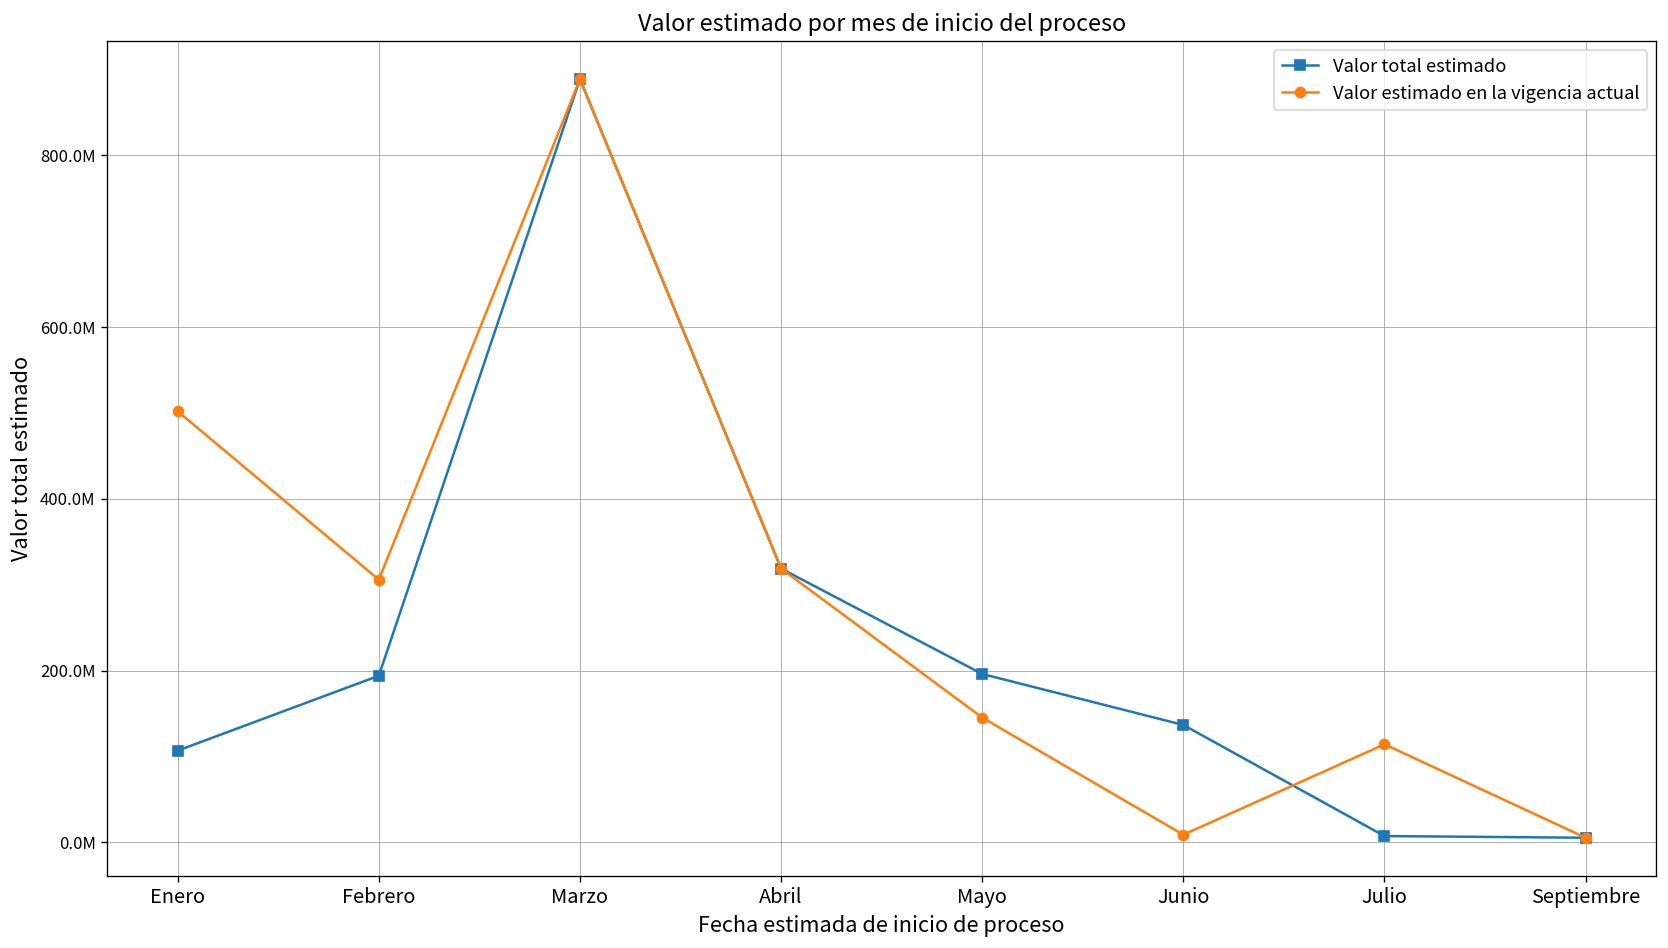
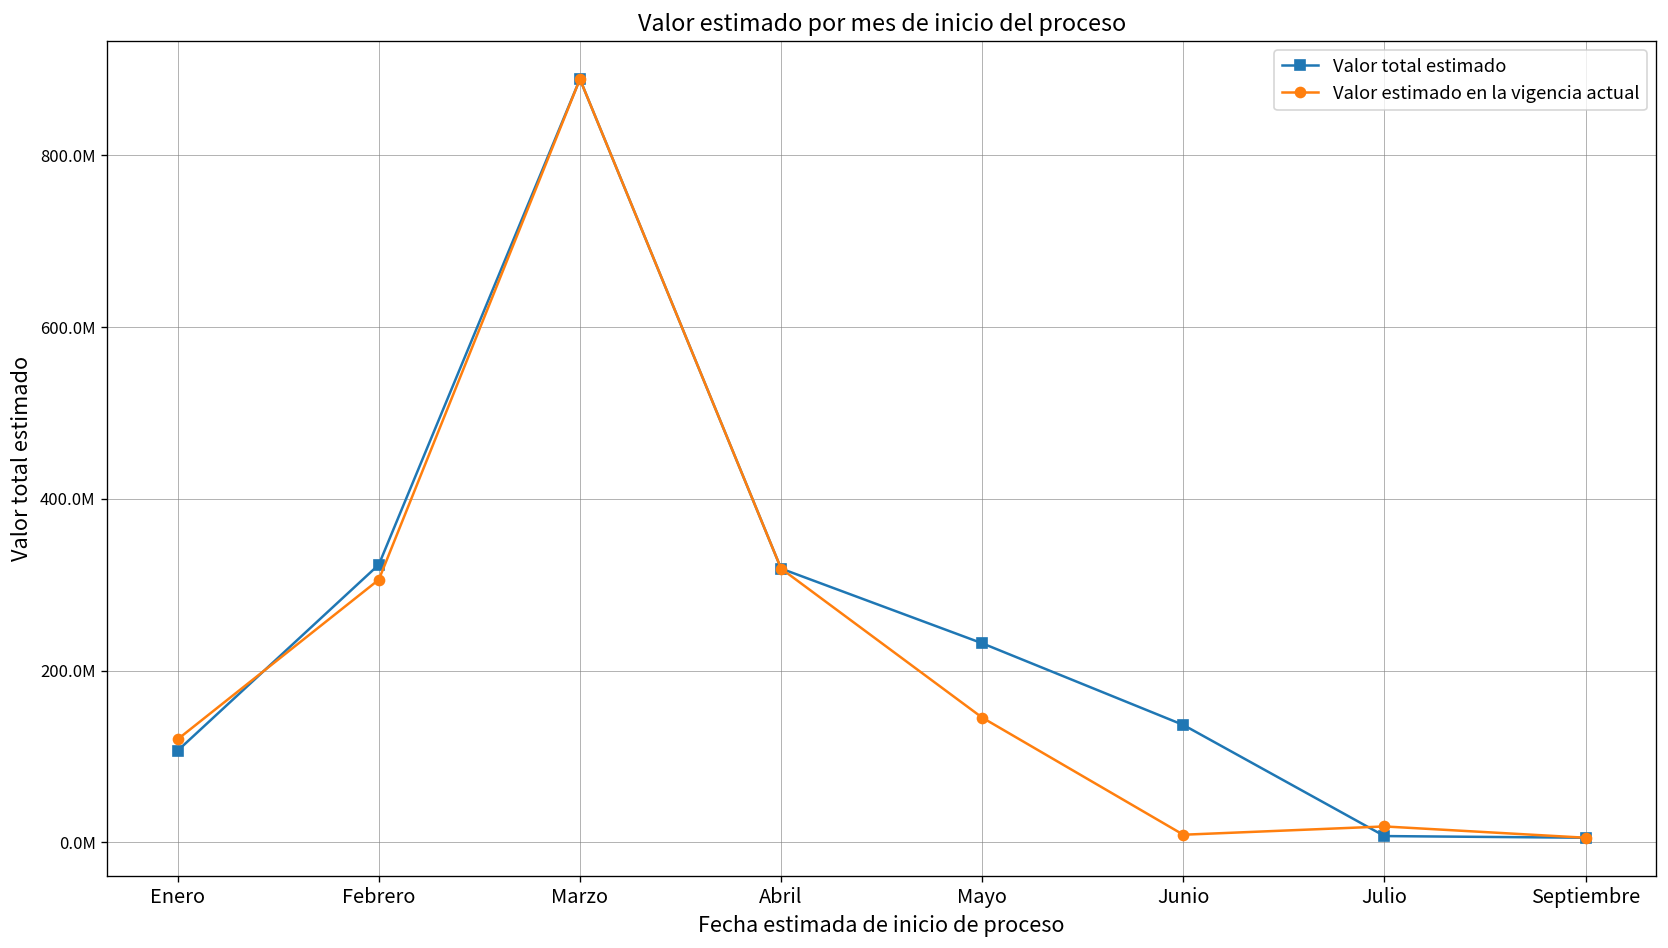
  {
    "Valor total estimado": {
      "Enero": 110000000,
-     "Febrero": 190000000,
-     "Mayo": 200000000,
+     "Febrero": 320000000,
+     "Mayo": 230000000,
      "Junio": 140000000,
      "Julio": 10000000
    },
    "Valor estimado en la vigencia actual": {
-     "Enero": 500000000,
+     "Enero": 120000000,
      "Febrero": 310000000,
      "Mayo": 150000000,
      "Junio": 10000000,
-     "Julio": 110000000
+     "Julio": 20000000
    }
  }
